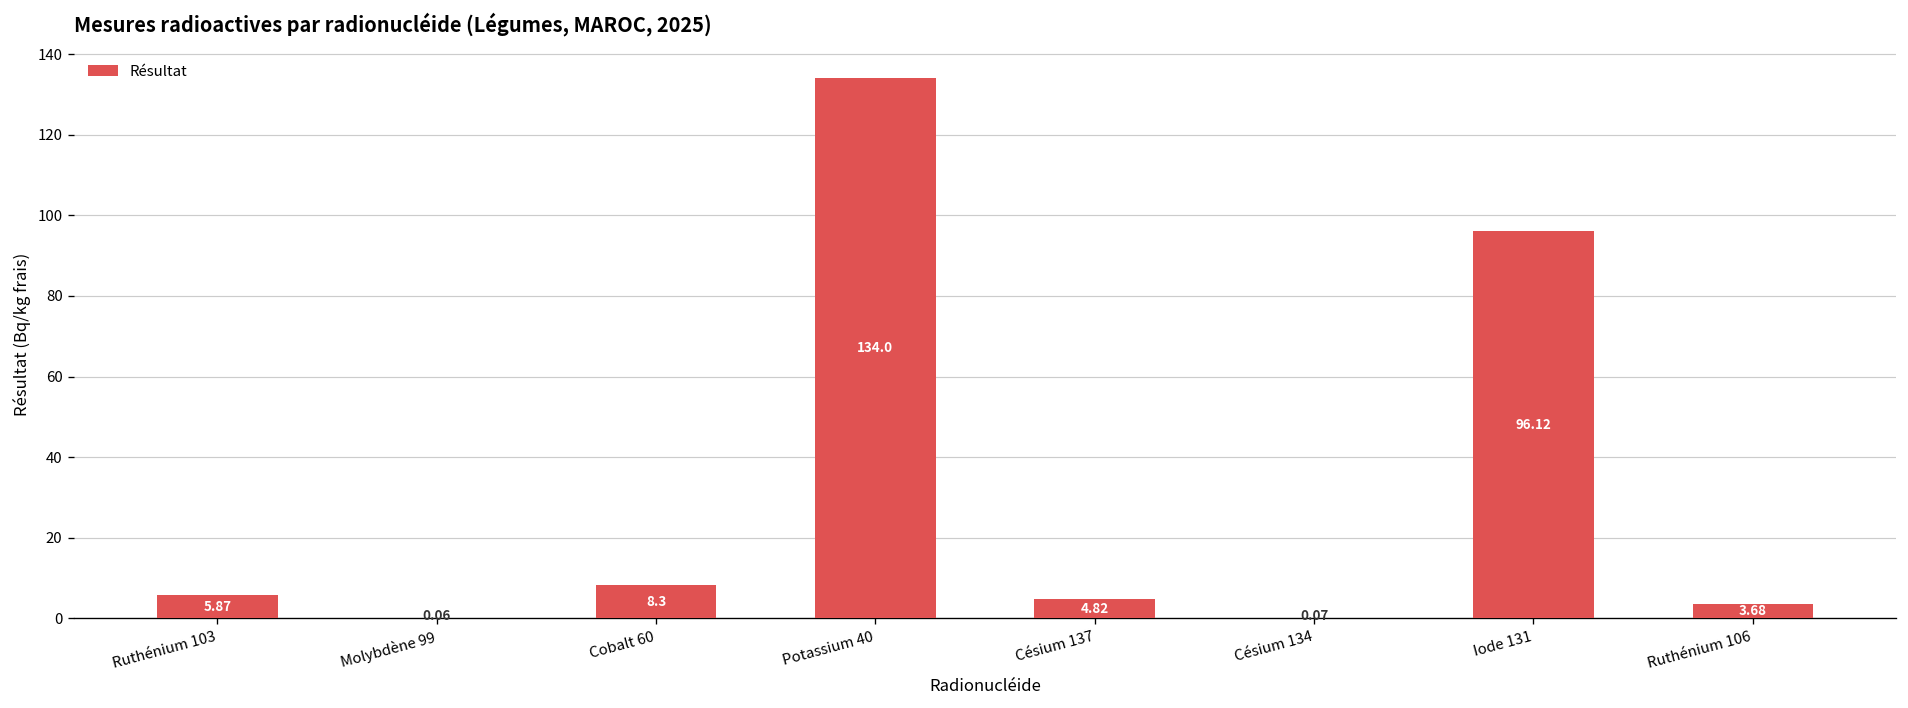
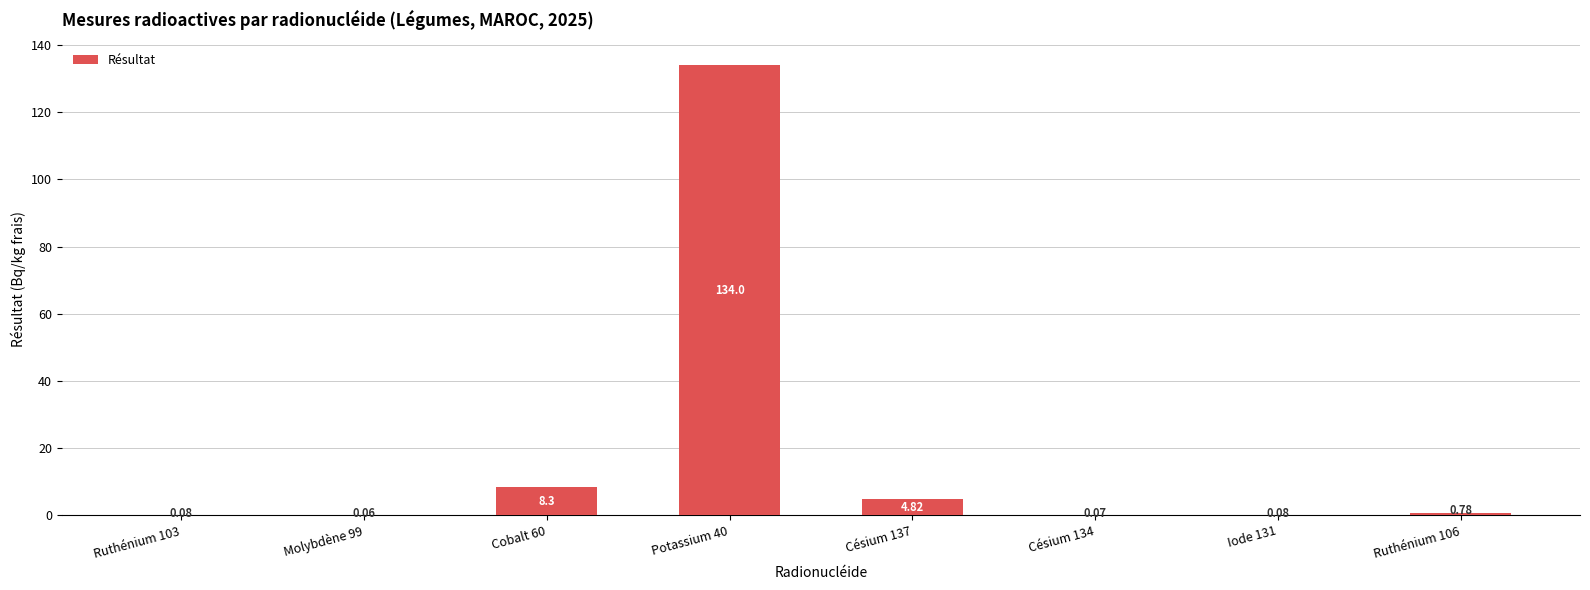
  {
-   "Ruthénium 103": 5.87,
+   "Ruthénium 103": 0.08,
    "Molybdène 99": 0.06,
    "Cobalt 60": 8.3,
    "Potassium 40": 134.0,
    "Césium 137": 4.82,
    "Césium 134": 0.07,
-   "Iode 131": 96.12,
-   "Ruthénium 106": 3.68
+   "Iode 131": 0.08,
+   "Ruthénium 106": 0.78
  }
